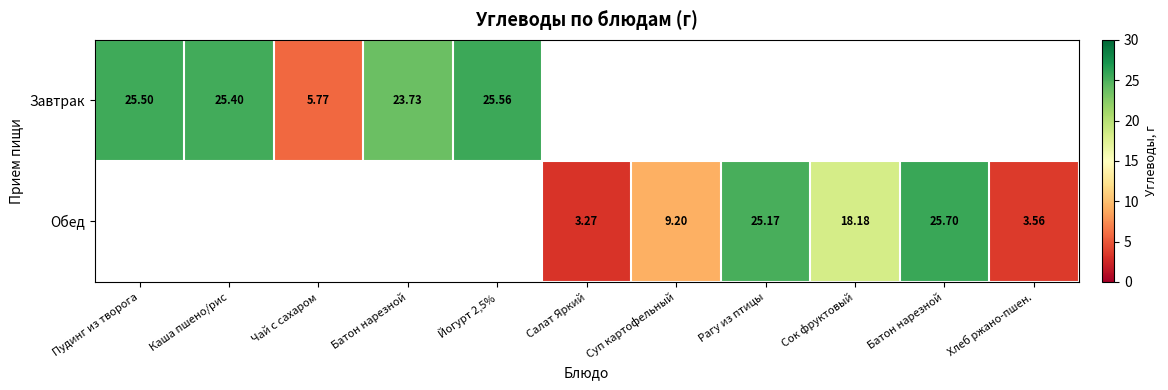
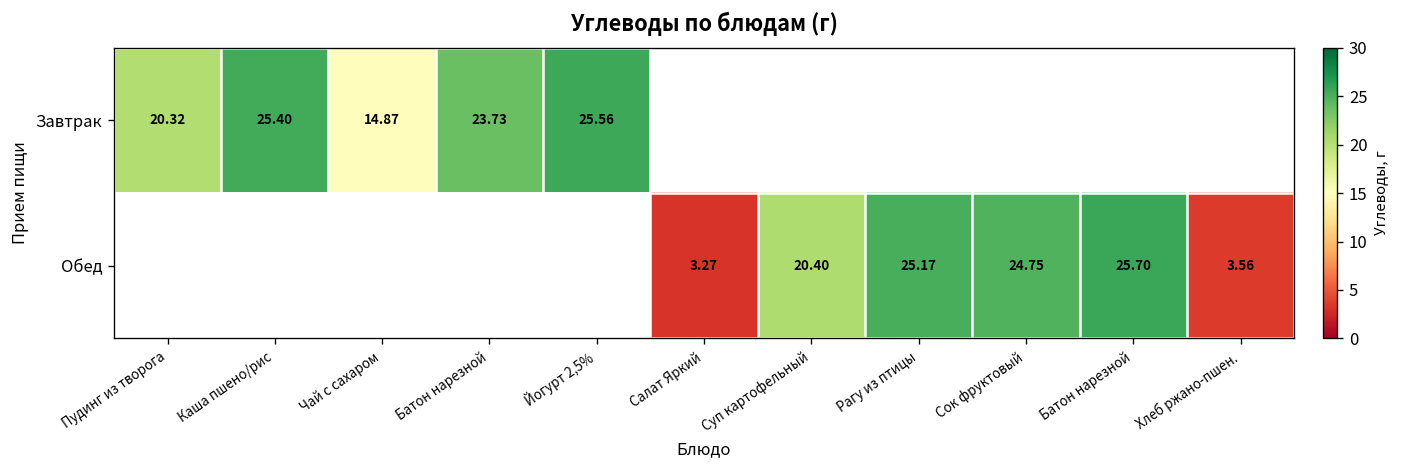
  {
    "Завтрак": {
-     "Пудинг из творога": 25.50,
+     "Пудинг из творога": 20.32,
      "Каша пшено/рис": 25.40,
-     "Чай с сахаром": 5.77,
+     "Чай с сахаром": 14.87,
      "Батон нарезной": 23.73,
      "Йогурт 2,5%": 25.56
    },
    "Обед": {
      "Салат Яркий": 3.27,
-     "Суп картофельный": 9.20,
+     "Суп картофельный": 20.40,
      "Рагу из птицы": 25.17,
-     "Сок фруктовый": 18.18,
+     "Сок фруктовый": 24.75,
      "Батон нарезной": 25.70,
      "Хлеб ржано-пшен.": 3.56
    }
  }
